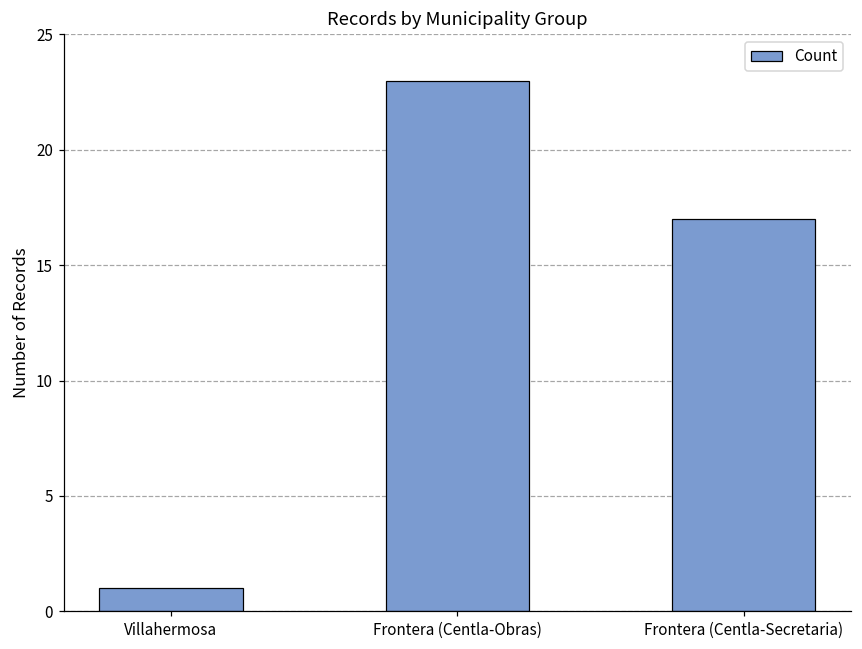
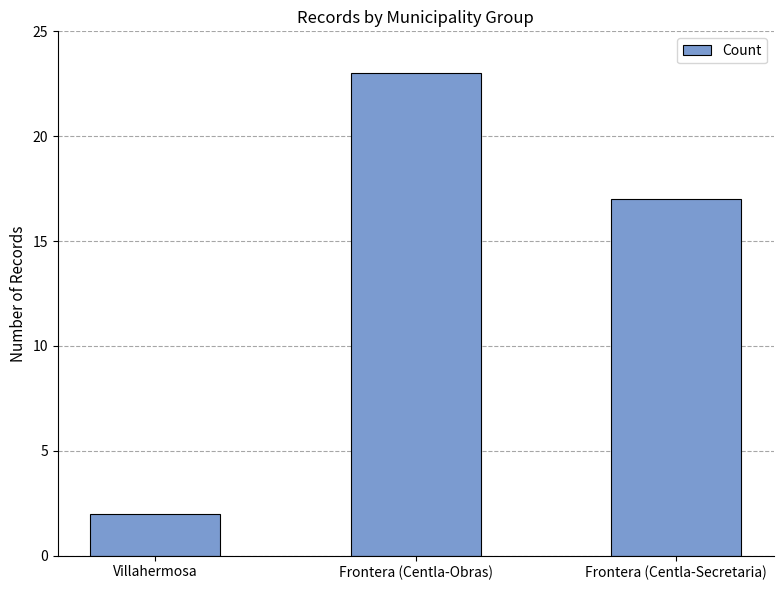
  {
-   "Villahermosa": 1,
+   "Villahermosa": 2,
    "Frontera (Centla-Obras)": 23,
    "Frontera (Centla-Secretaria)": 17
  }
